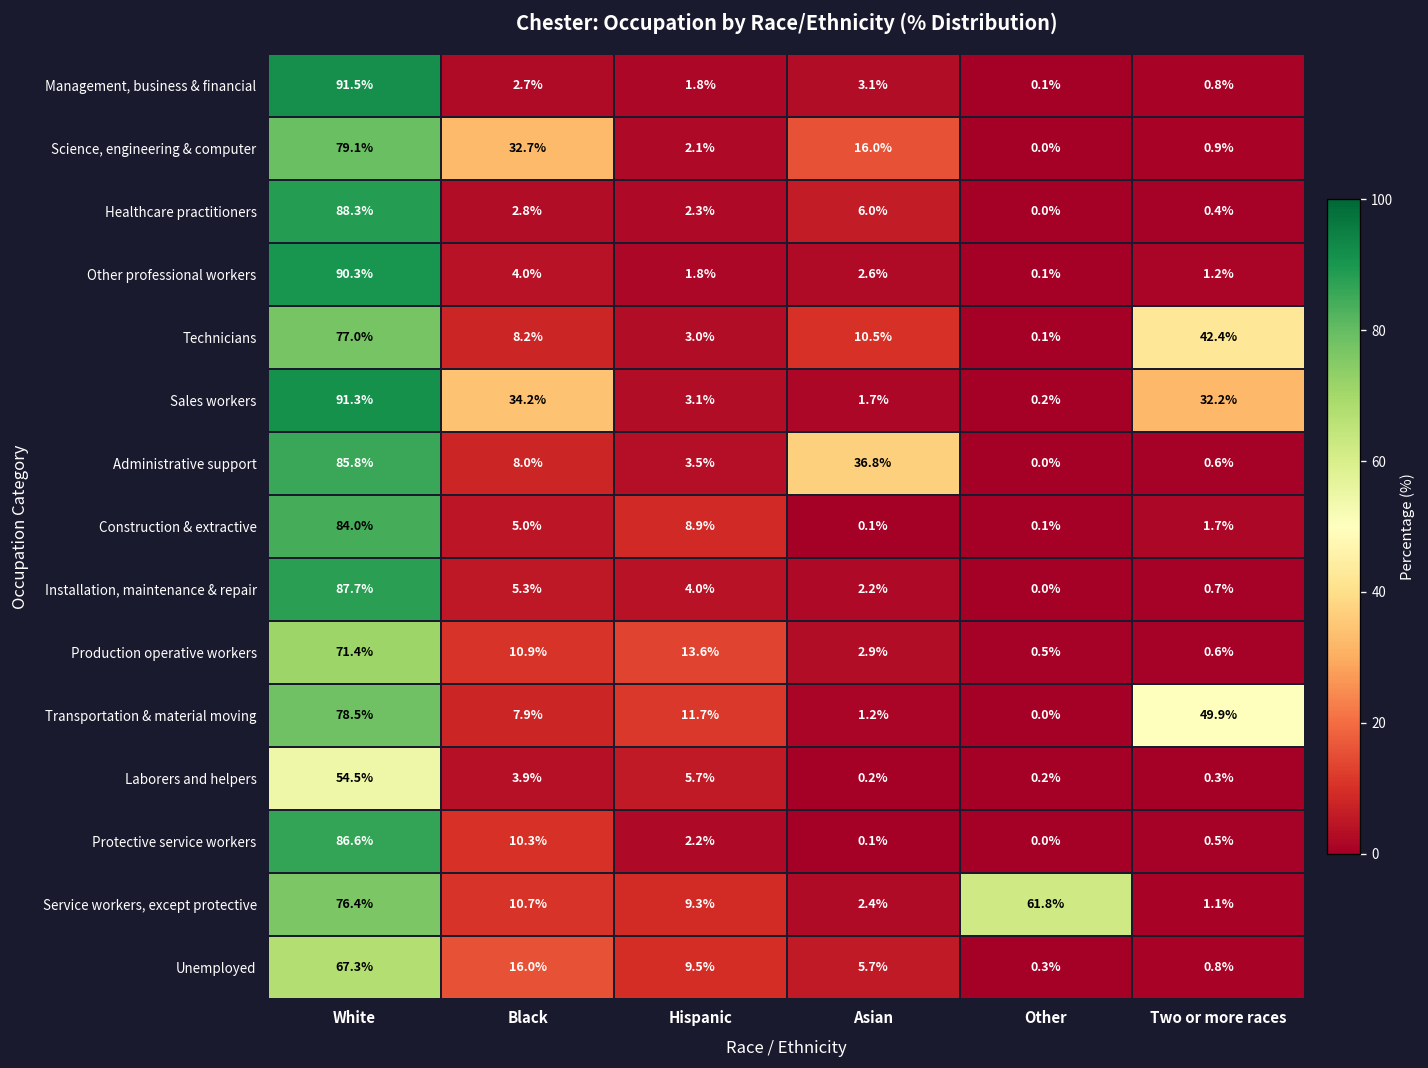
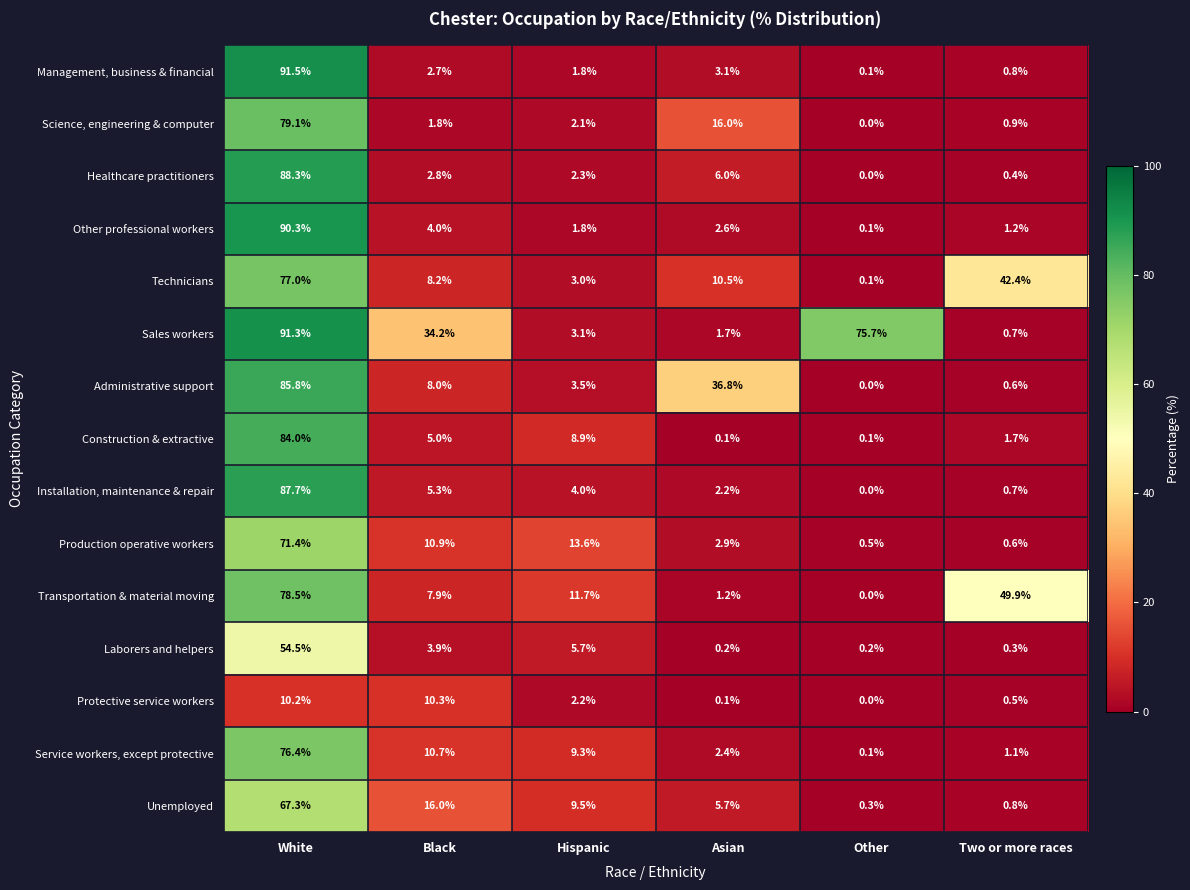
  {
    "Management, business & financial": {
      "White": "91.5%",
      "Black": "2.7%",
      "Hispanic": "1.8%",
      "Asian": "3.1%",
      "Other": "0.1%",
      "Two or more races": "0.8%"
    },
    "Science, engineering & computer": {
      "White": "79.1%",
-     "Black": "32.7%",
+     "Black": "1.8%",
      "Hispanic": "2.1%",
      "Asian": "16.0%",
      "Other": "0.0%",
      "Two or more races": "0.9%"
    },
    "Healthcare practitioners": {
      "White": "88.3%",
      "Black": "2.8%",
      "Hispanic": "2.3%",
      "Asian": "6.0%",
      "Other": "0.0%",
      "Two or more races": "0.4%"
    },
    "Other professional workers": {
      "White": "90.3%",
      "Black": "4.0%",
      "Hispanic": "1.8%",
      "Asian": "2.6%",
      "Other": "0.1%",
      "Two or more races": "1.2%"
    },
    "Technicians": {
      "White": "77.0%",
      "Black": "8.2%",
      "Hispanic": "3.0%",
      "Asian": "10.5%",
      "Other": "0.1%",
      "Two or more races": "42.4%"
    },
    "Sales workers": {
      "White": "91.3%",
      "Black": "34.2%",
      "Hispanic": "3.1%",
      "Asian": "1.7%",
-     "Other": "0.2%",
-     "Two or more races": "32.2%"
+     "Other": "75.7%",
+     "Two or more races": "0.7%"
    },
    "Administrative support": {
      "White": "85.8%",
      "Black": "8.0%",
      "Hispanic": "3.5%",
      "Asian": "36.8%",
      "Other": "0.0%",
      "Two or more races": "0.6%"
    },
    "Construction & extractive": {
      "White": "84.0%",
      "Black": "5.0%",
      "Hispanic": "8.9%",
      "Asian": "0.1%",
      "Other": "0.1%",
      "Two or more races": "1.7%"
    },
    "Installation, maintenance & repair": {
      "White": "87.7%",
      "Black": "5.3%",
      "Hispanic": "4.0%",
      "Asian": "2.2%",
      "Other": "0.0%",
      "Two or more races": "0.7%"
    },
    "Production operative workers": {
      "White": "71.4%",
      "Black": "10.9%",
      "Hispanic": "13.6%",
      "Asian": "2.9%",
      "Other": "0.5%",
      "Two or more races": "0.6%"
    },
    "Transportation & material moving": {
      "White": "78.5%",
      "Black": "7.9%",
      "Hispanic": "11.7%",
      "Asian": "1.2%",
      "Other": "0.0%",
      "Two or more races": "49.9%"
    },
    "Laborers and helpers": {
      "White": "54.5%",
      "Black": "3.9%",
      "Hispanic": "5.7%",
      "Asian": "0.2%",
      "Other": "0.2%",
      "Two or more races": "0.3%"
    },
    "Protective service workers": {
-     "White": "86.6%",
+     "White": "10.2%",
      "Black": "10.3%",
      "Hispanic": "2.2%",
      "Asian": "0.1%",
      "Other": "0.0%",
      "Two or more races": "0.5%"
    },
    "Service workers, except protective": {
      "White": "76.4%",
      "Black": "10.7%",
      "Hispanic": "9.3%",
      "Asian": "2.4%",
-     "Other": "61.8%",
+     "Other": "0.1%",
      "Two or more races": "1.1%"
    },
    "Unemployed": {
      "White": "67.3%",
      "Black": "16.0%",
      "Hispanic": "9.5%",
      "Asian": "5.7%",
      "Other": "0.3%",
      "Two or more races": "0.8%"
    }
  }
